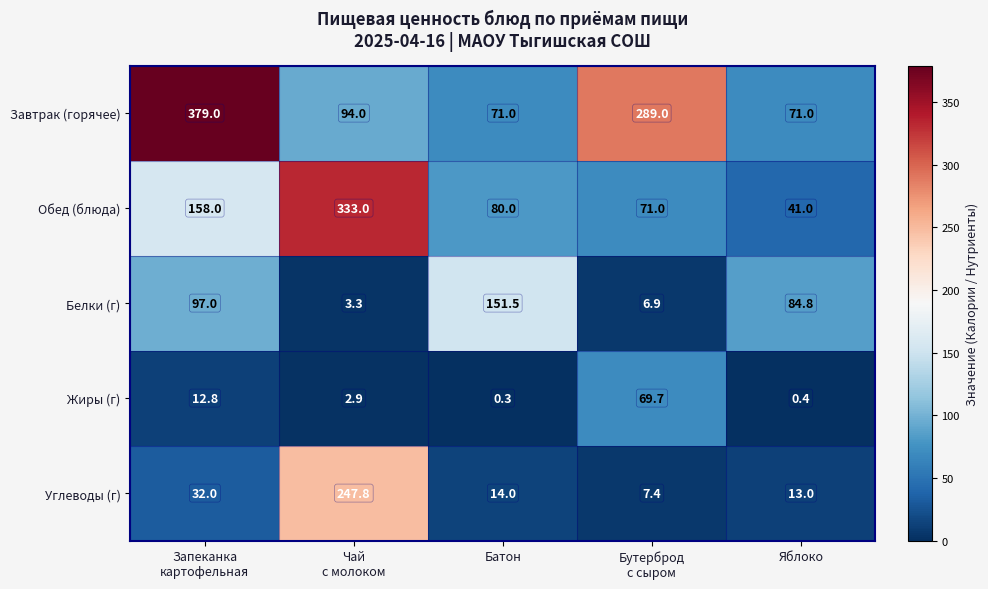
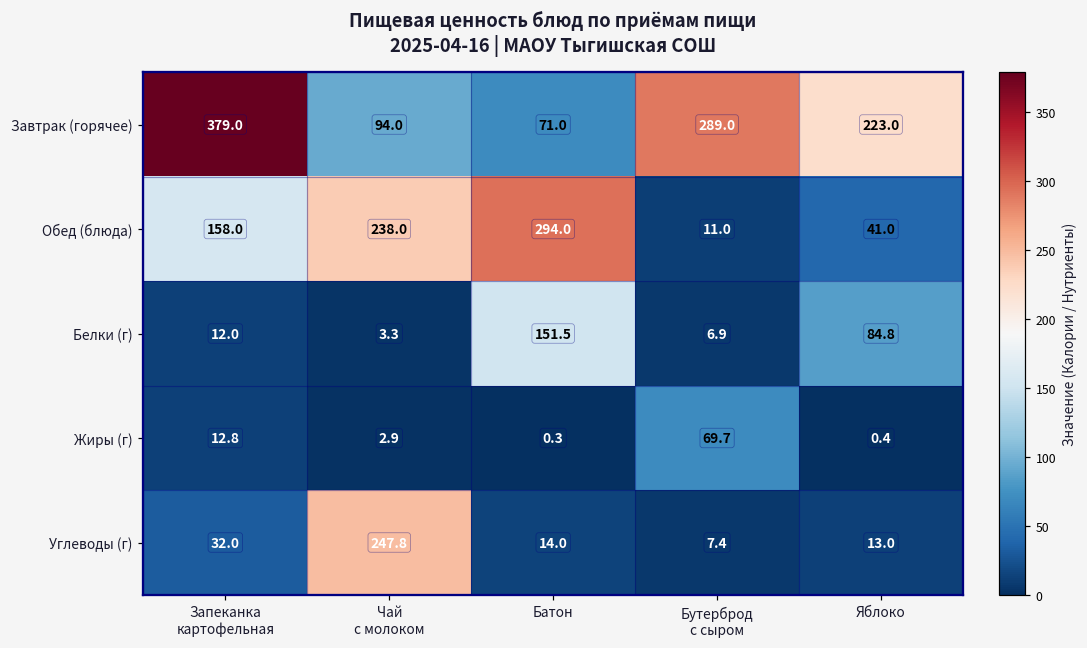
  {
    "Завтрак (горячее)": {
-     "Яблоко": 71.0
+     "Яблоко": 223.0
    },
    "Обед (блюда)": {
-     "Чай с молоком": 333.0,
-     "Батон": 80.0,
-     "Бутерброд с сыром": 71.0
+     "Чай с молоком": 238.0,
+     "Батон": 294.0,
+     "Бутерброд с сыром": 11.0
    },
    "Белки (г)": {
-     "Запеканка картофельная": 97.0
+     "Запеканка картофельная": 12.0
    }
  }
